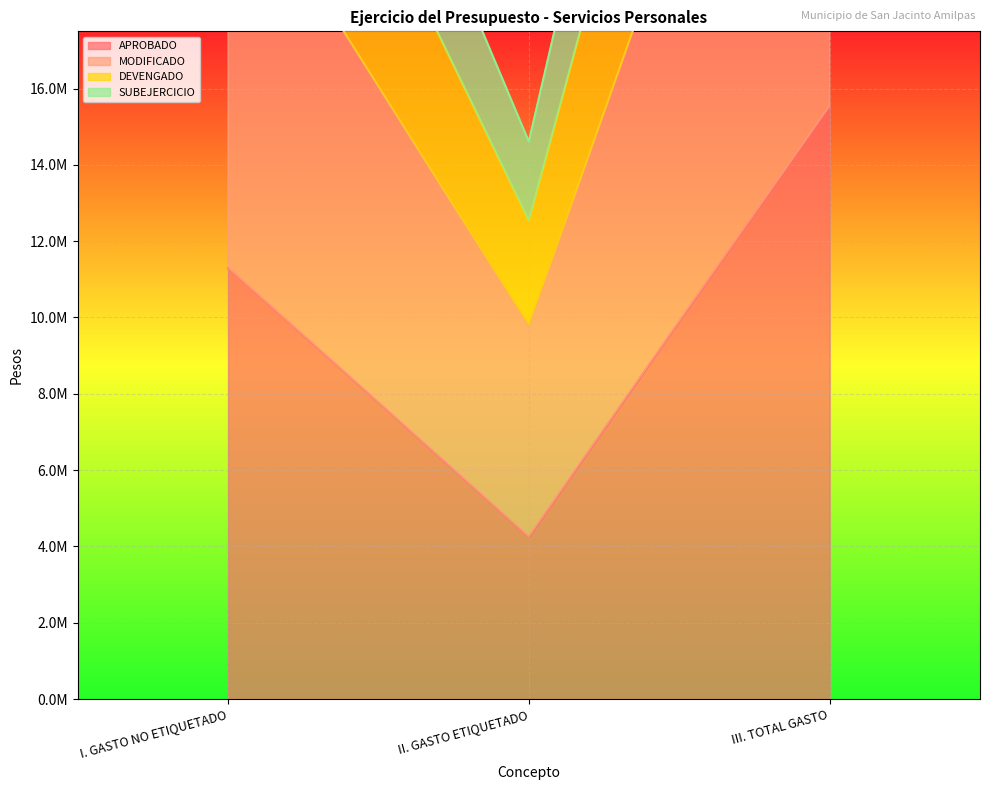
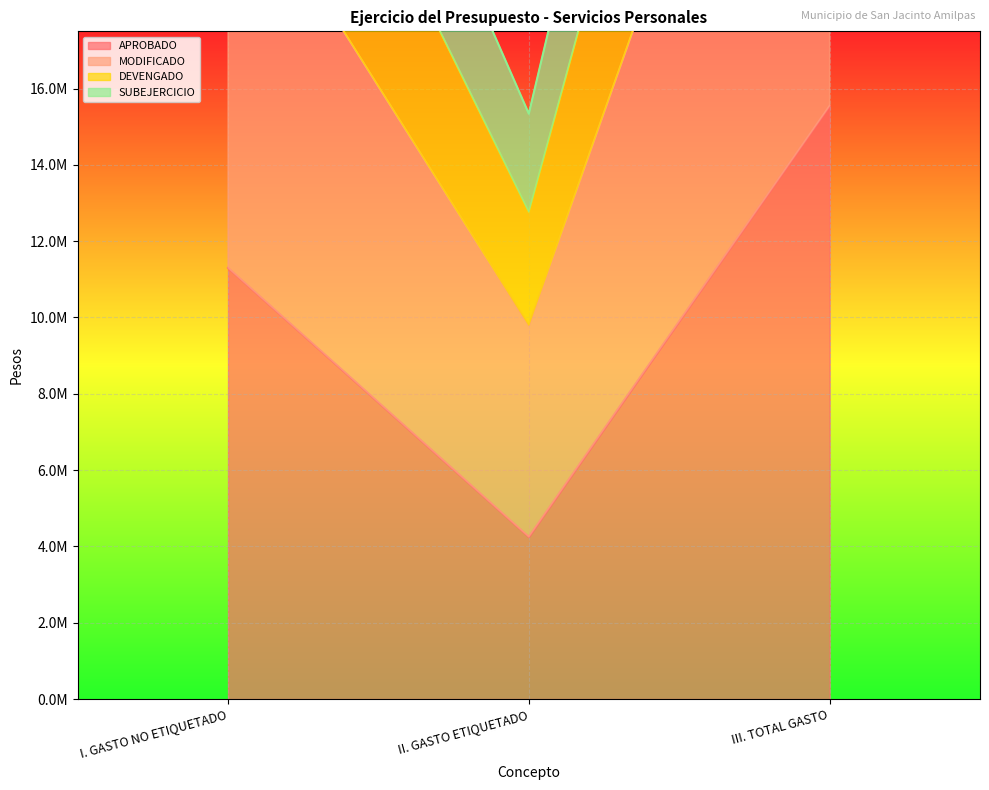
  {
    "DEVENGADO": {
-     "II. GASTO ETIQUETADO": 2700000
+     "II. GASTO ETIQUETADO": 3000000
    },
    "SUBEJERCICIO": {
-     "II. GASTO ETIQUETADO": 2100000
+     "II. GASTO ETIQUETADO": 2600000
    }
  }
